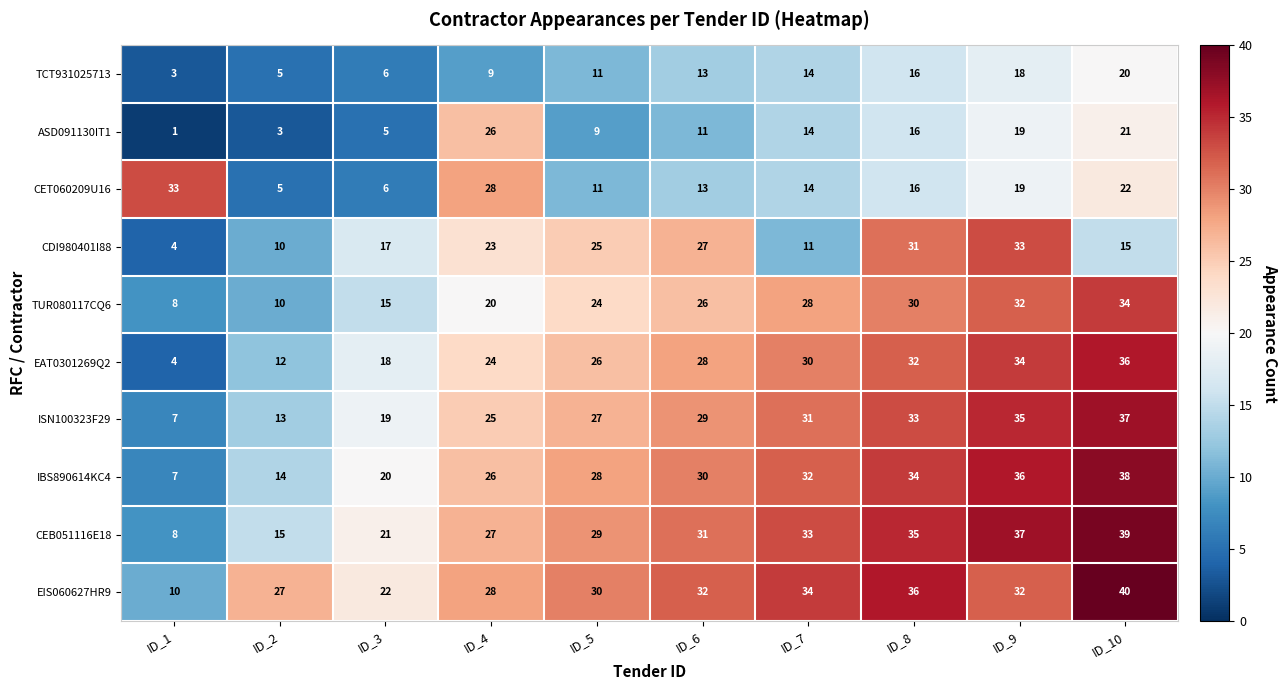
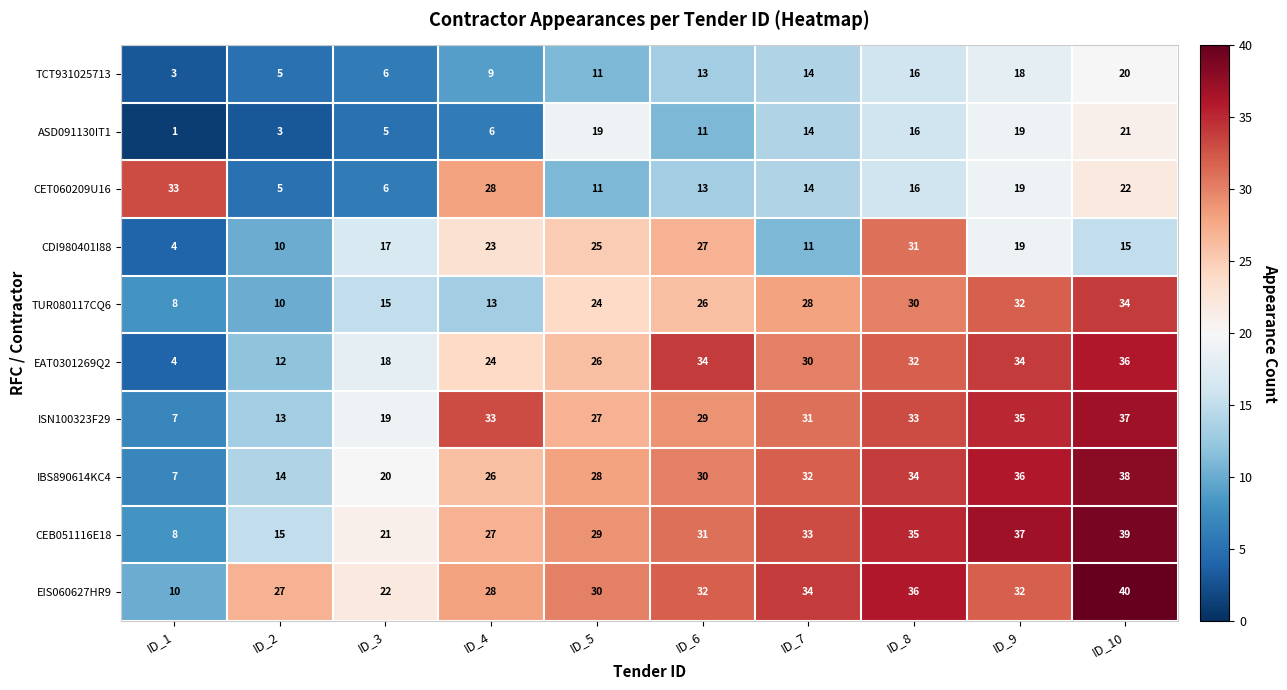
  {
    "TCT931025713": {
      "ID_1": 3,
      "ID_2": 5,
      "ID_3": 6,
      "ID_4": 9,
      "ID_5": 11,
      "ID_6": 13,
      "ID_7": 14,
      "ID_8": 16,
      "ID_9": 18,
      "ID_10": 20
    },
    "ASD091130IT1": {
      "ID_1": 1,
      "ID_2": 3,
      "ID_3": 5,
-     "ID_4": 26,
-     "ID_5": 9,
+     "ID_4": 6,
+     "ID_5": 19,
      "ID_6": 11,
      "ID_7": 14,
      "ID_8": 16,
      "ID_9": 19,
      "ID_10": 21
    },
    "CET060209U16": {
      "ID_1": 33,
      "ID_2": 5,
      "ID_3": 6,
      "ID_4": 28,
      "ID_5": 11,
      "ID_6": 13,
      "ID_7": 14,
      "ID_8": 16,
      "ID_9": 19,
      "ID_10": 22
    },
    "CDI980401I88": {
      "ID_1": 4,
      "ID_2": 10,
      "ID_3": 17,
      "ID_4": 23,
      "ID_5": 25,
      "ID_6": 27,
      "ID_7": 11,
      "ID_8": 31,
-     "ID_9": 33,
+     "ID_9": 19,
      "ID_10": 15
    },
    "TUR080117CQ6": {
      "ID_1": 8,
      "ID_2": 10,
      "ID_3": 15,
-     "ID_4": 20,
+     "ID_4": 13,
      "ID_5": 24,
      "ID_6": 26,
      "ID_7": 28,
      "ID_8": 30,
      "ID_9": 32,
      "ID_10": 34
    },
    "EAT0301269Q2": {
      "ID_1": 4,
      "ID_2": 12,
      "ID_3": 18,
      "ID_4": 24,
      "ID_5": 26,
-     "ID_6": 28,
+     "ID_6": 34,
      "ID_7": 30,
      "ID_8": 32,
      "ID_9": 34,
      "ID_10": 36
    },
    "ISN100323F29": {
      "ID_1": 7,
      "ID_2": 13,
      "ID_3": 19,
-     "ID_4": 25,
+     "ID_4": 33,
      "ID_5": 27,
      "ID_6": 29,
      "ID_7": 31,
      "ID_8": 33,
      "ID_9": 35,
      "ID_10": 37
    },
    "IBS890614KC4": {
      "ID_1": 7,
      "ID_2": 14,
      "ID_3": 20,
      "ID_4": 26,
      "ID_5": 28,
      "ID_6": 30,
      "ID_7": 32,
      "ID_8": 34,
      "ID_9": 36,
      "ID_10": 38
    },
    "CEB051116E18": {
      "ID_1": 8,
      "ID_2": 15,
      "ID_3": 21,
      "ID_4": 27,
      "ID_5": 29,
      "ID_6": 31,
      "ID_7": 33,
      "ID_8": 35,
      "ID_9": 37,
      "ID_10": 39
    },
    "EIS060627HR9": {
      "ID_1": 10,
      "ID_2": 27,
      "ID_3": 22,
      "ID_4": 28,
      "ID_5": 30,
      "ID_6": 32,
      "ID_7": 34,
      "ID_8": 36,
      "ID_9": 32,
      "ID_10": 40
    }
  }
